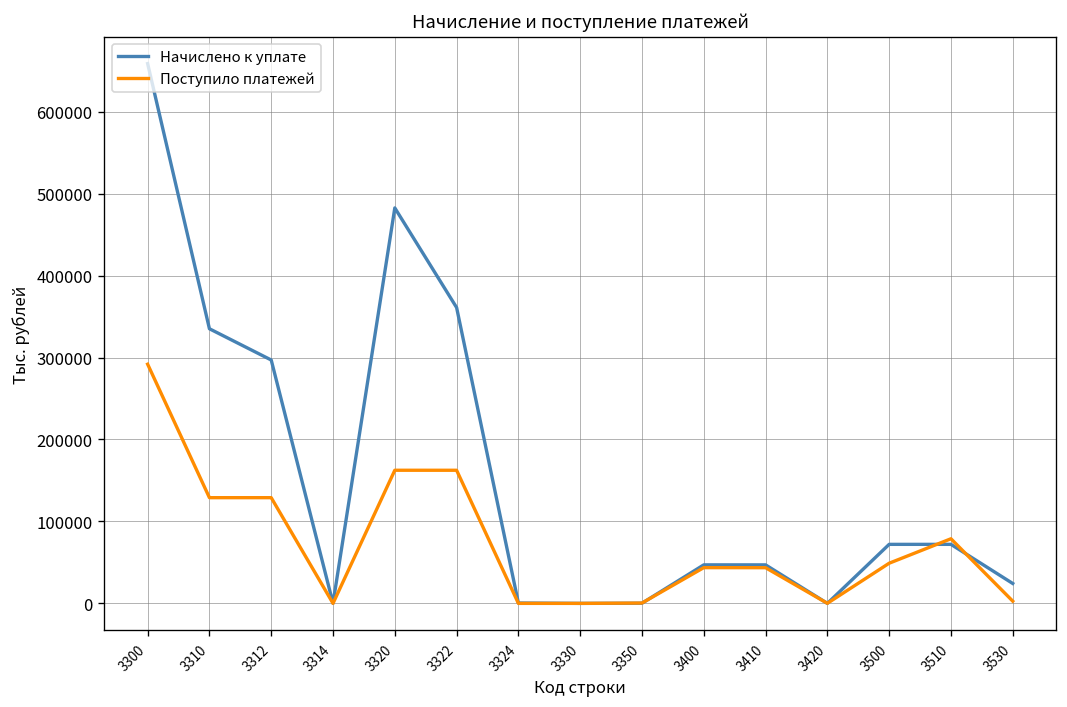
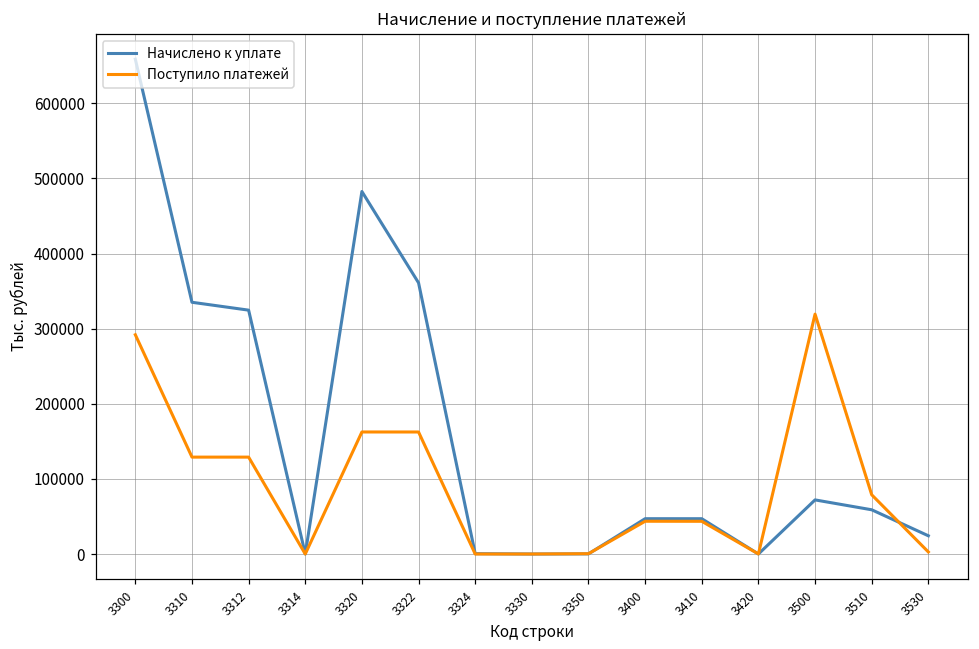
  {
    "Начислено к уплате": {
      "3310": 340000,
-     "3312": 300000,
+     "3312": 320000,
      "3320": 480000,
      "3322": 360000,
      "3500": 70000,
-     "3510": 70000,
+     "3510": 60000,
      "3530": 20000
    },
    "Поступило платежей": {
      "3300": 290000,
      "3310": 130000,
      "3312": 130000,
      "3320": 160000,
      "3322": 160000,
-     "3500": 50000,
+     "3500": 320000,
      "3510": 80000,
      "3530": 0
    }
  }
